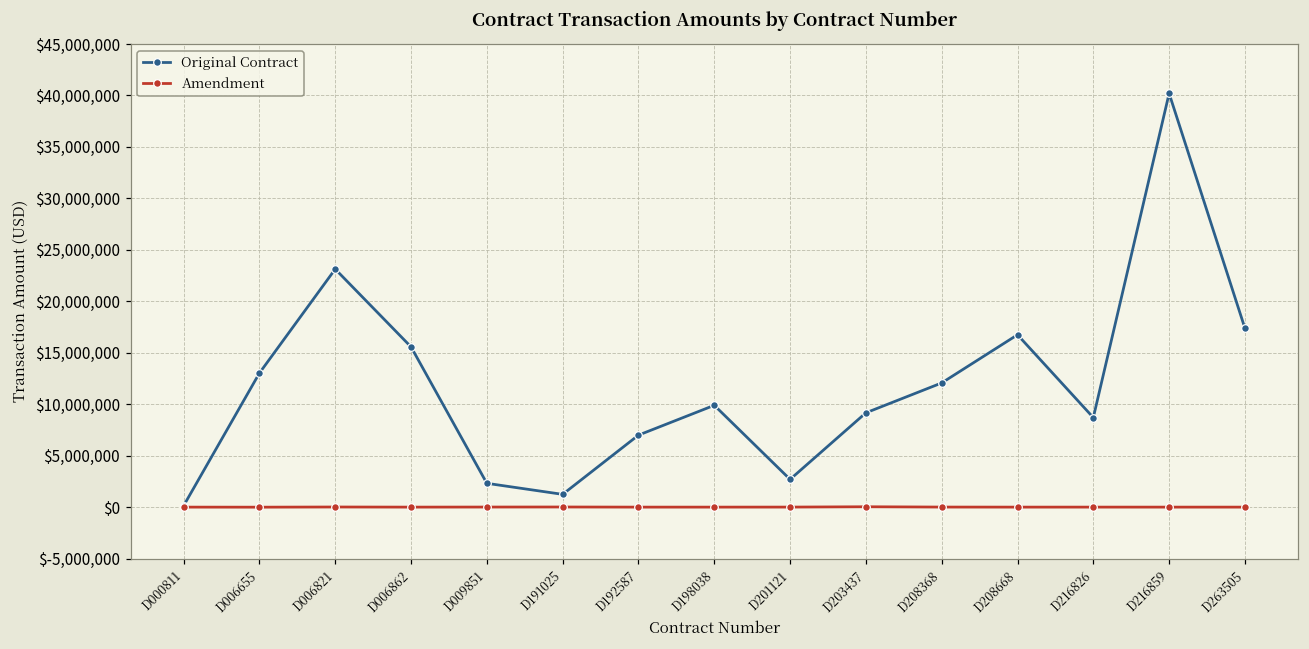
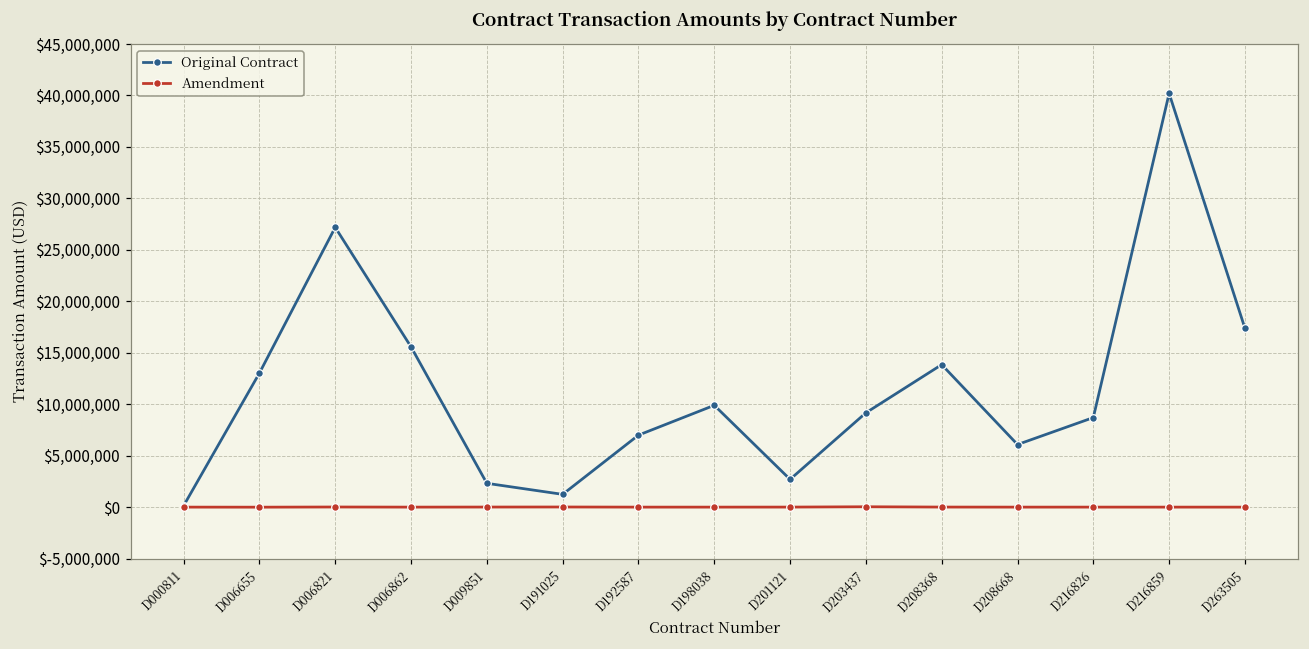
  {
    "Original Contract": {
      "D006655": "$13,000,000",
-     "D006821": "$23,000,000",
+     "D006821": "$27,000,000",
      "D006862": "$16,000,000",
      "D009851": "$2,000,000",
      "D191025": "$1,000,000",
      "D192587": "$7,000,000",
      "D198038": "$10,000,000",
      "D201121": "$3,000,000",
      "D203437": "$9,000,000",
-     "D208368": "$12,000,000",
-     "D208668": "$17,000,000",
+     "D208368": "$14,000,000",
+     "D208668": "$6,000,000",
      "D216826": "$9,000,000",
      "D216859": "$40,000,000",
      "D263505": "$17,000,000"
    },
    "Amendment": {
      "D006655": "$0",
      "D006821": "$0",
      "D006862": "$0",
      "D009851": "$0",
      "D191025": "$0",
      "D192587": "$0",
      "D198038": "$0",
      "D201121": "$0",
      "D203437": "$0",
      "D208368": "$0",
      "D208668": "$0",
      "D216826": "$0",
      "D216859": "$0",
      "D263505": "$0"
    }
  }
